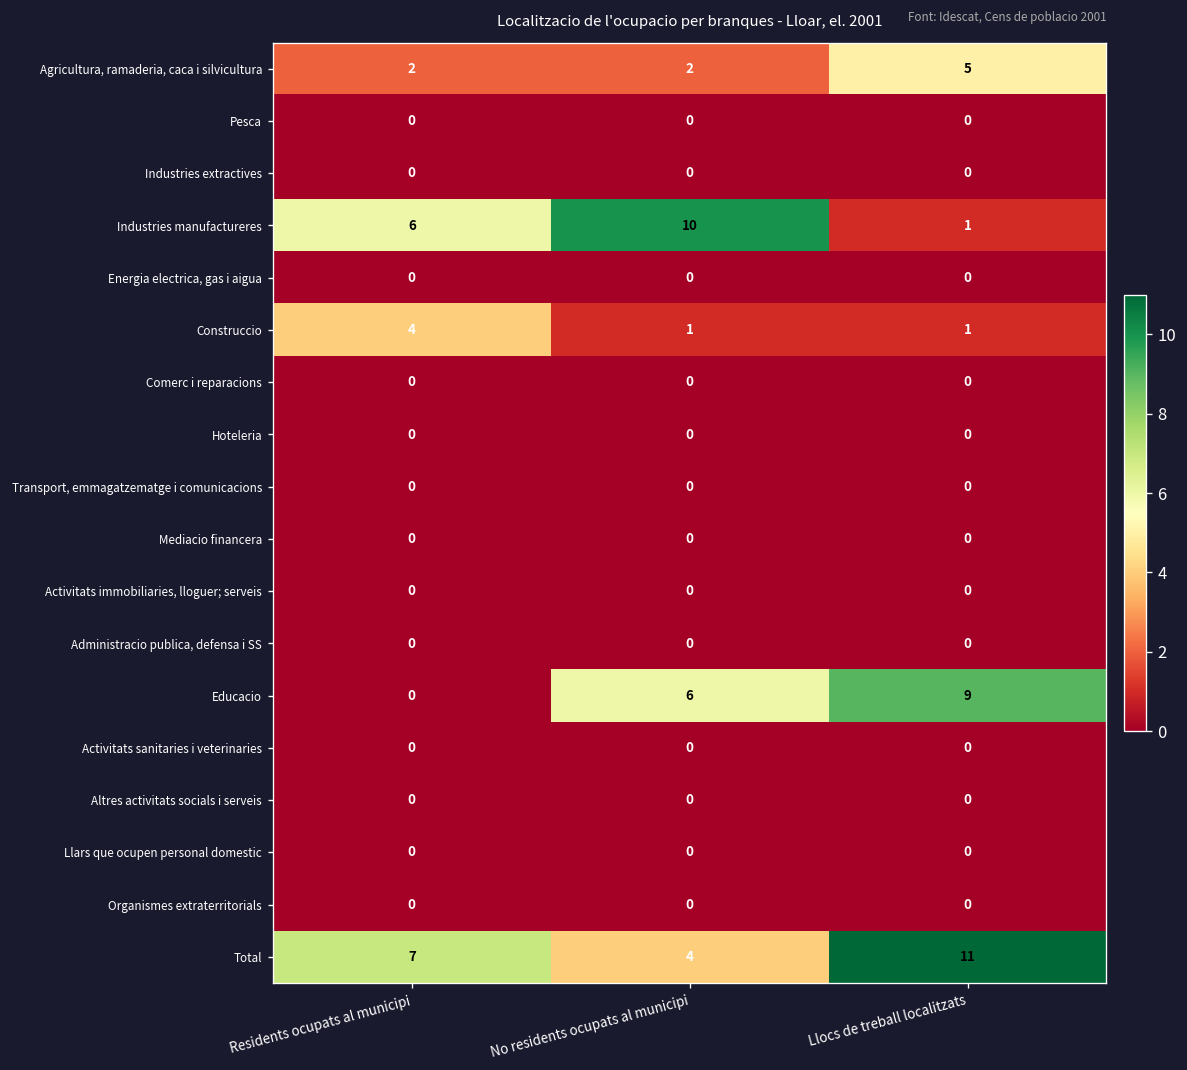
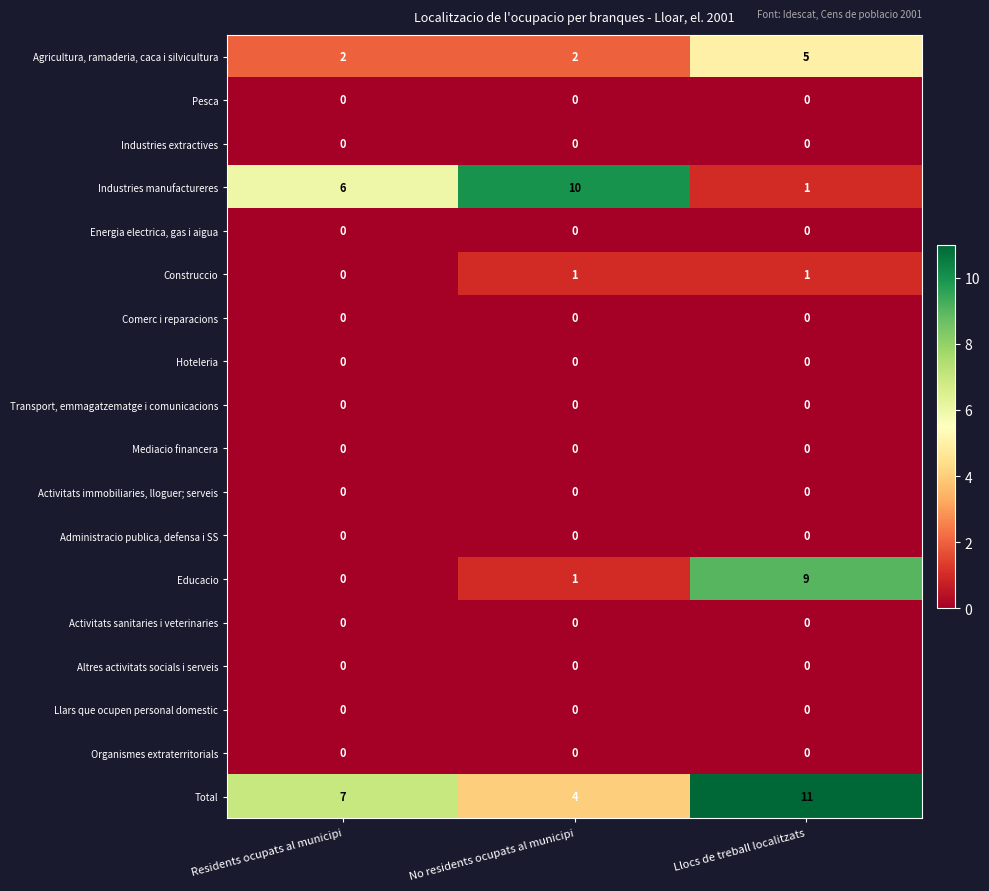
  {
    "Agricultura, ramaderia, caca i silvicultura": {
      "Residents ocupats al municipi": 2,
      "No residents ocupats al municipi": 2,
      "Llocs de treball localitzats": 5
    },
    "Pesca": {
      "Residents ocupats al municipi": 0,
      "No residents ocupats al municipi": 0,
      "Llocs de treball localitzats": 0
    },
    "Industries extractives": {
      "Residents ocupats al municipi": 0,
      "No residents ocupats al municipi": 0,
      "Llocs de treball localitzats": 0
    },
    "Industries manufactureres": {
      "Residents ocupats al municipi": 6,
      "No residents ocupats al municipi": 10,
      "Llocs de treball localitzats": 1
    },
    "Energia electrica, gas i aigua": {
      "Residents ocupats al municipi": 0,
      "No residents ocupats al municipi": 0,
      "Llocs de treball localitzats": 0
    },
    "Construccio": {
-     "Residents ocupats al municipi": 4,
+     "Residents ocupats al municipi": 0,
      "No residents ocupats al municipi": 1,
      "Llocs de treball localitzats": 1
    },
    "Comerc i reparacions": {
      "Residents ocupats al municipi": 0,
      "No residents ocupats al municipi": 0,
      "Llocs de treball localitzats": 0
    },
    "Hoteleria": {
      "Residents ocupats al municipi": 0,
      "No residents ocupats al municipi": 0,
      "Llocs de treball localitzats": 0
    },
    "Transport, emmagatzematge i comunicacions": {
      "Residents ocupats al municipi": 0,
      "No residents ocupats al municipi": 0,
      "Llocs de treball localitzats": 0
    },
    "Mediacio financera": {
      "Residents ocupats al municipi": 0,
      "No residents ocupats al municipi": 0,
      "Llocs de treball localitzats": 0
    },
    "Activitats immobiliaries, lloguer; serveis": {
      "Residents ocupats al municipi": 0,
      "No residents ocupats al municipi": 0,
      "Llocs de treball localitzats": 0
    },
    "Administracio publica, defensa i SS": {
      "Residents ocupats al municipi": 0,
      "No residents ocupats al municipi": 0,
      "Llocs de treball localitzats": 0
    },
    "Educacio": {
      "Residents ocupats al municipi": 0,
-     "No residents ocupats al municipi": 6,
+     "No residents ocupats al municipi": 1,
      "Llocs de treball localitzats": 9
    },
    "Activitats sanitaries i veterinaries": {
      "Residents ocupats al municipi": 0,
      "No residents ocupats al municipi": 0,
      "Llocs de treball localitzats": 0
    },
    "Altres activitats socials i serveis": {
      "Residents ocupats al municipi": 0,
      "No residents ocupats al municipi": 0,
      "Llocs de treball localitzats": 0
    },
    "Llars que ocupen personal domestic": {
      "Residents ocupats al municipi": 0,
      "No residents ocupats al municipi": 0,
      "Llocs de treball localitzats": 0
    },
    "Organismes extraterritorials": {
      "Residents ocupats al municipi": 0,
      "No residents ocupats al municipi": 0,
      "Llocs de treball localitzats": 0
    },
    "Total": {
      "Residents ocupats al municipi": 7,
      "No residents ocupats al municipi": 4,
      "Llocs de treball localitzats": 11
    }
  }
